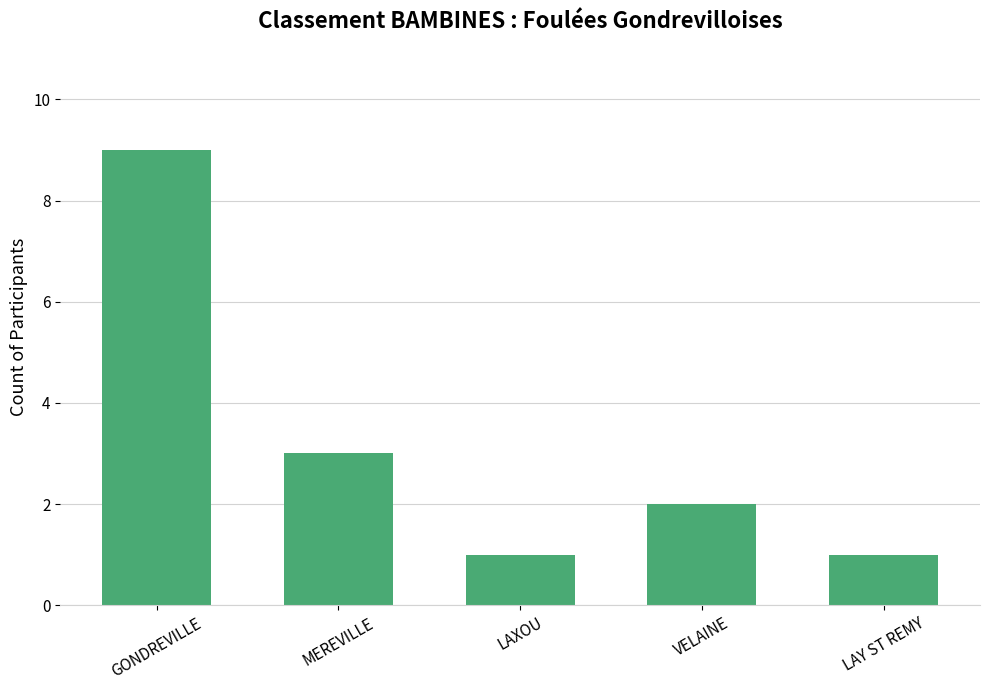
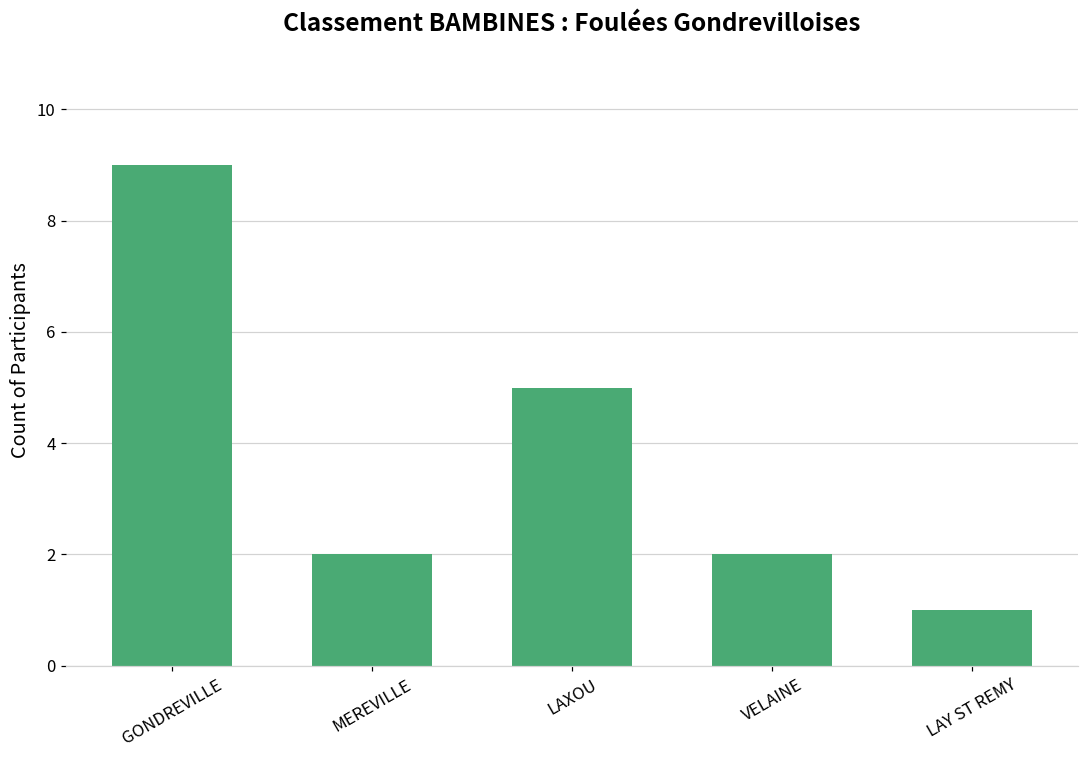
  {
    "GONDREVILLE": 9,
-   "MEREVILLE": 3,
-   "LAXOU": 1,
+   "MEREVILLE": 2,
+   "LAXOU": 5,
    "VELAINE": 2,
    "LAY ST REMY": 1
  }
